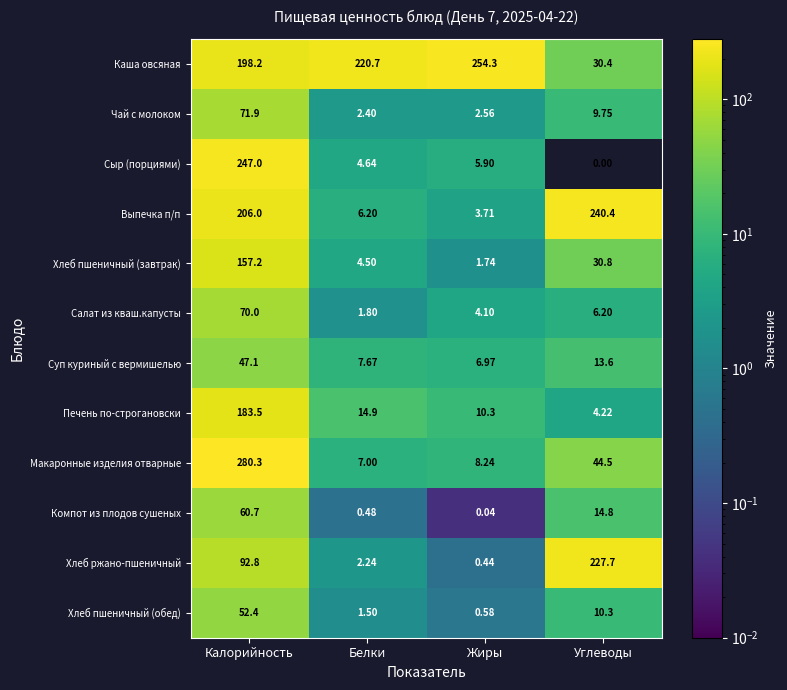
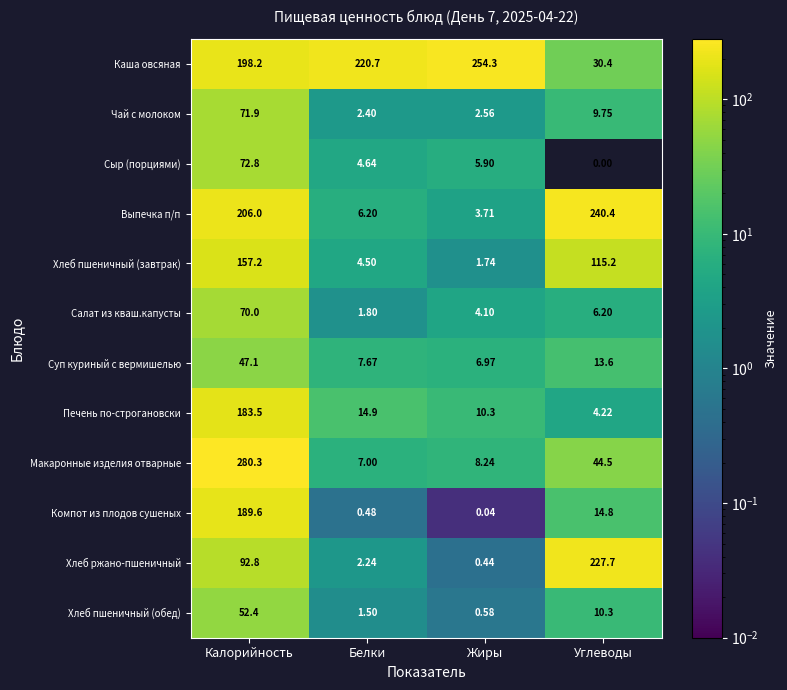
  {
    "Каша овсяная": {
      "Калорийность": 198.2,
      "Белки": 220.7,
      "Жиры": 254.3,
      "Углеводы": 30.4
    },
    "Чай с молоком": {
      "Калорийность": 71.9,
      "Белки": 2.40,
      "Жиры": 2.56,
      "Углеводы": 9.75
    },
    "Сыр (порциями)": {
-     "Калорийность": 247.0,
+     "Калорийность": 72.8,
      "Белки": 4.64,
      "Жиры": 5.90
    },
    "Выпечка п/п": {
      "Калорийность": 206.0,
      "Белки": 6.20,
      "Жиры": 3.71,
      "Углеводы": 240.4
    },
    "Хлеб пшеничный (завтрак)": {
      "Калорийность": 157.2,
      "Белки": 4.50,
      "Жиры": 1.74,
-     "Углеводы": 30.8
+     "Углеводы": 115.2
    },
    "Салат из кваш.капусты": {
      "Калорийность": 70.0,
      "Белки": 1.80,
      "Жиры": 4.10,
      "Углеводы": 6.20
    },
    "Суп куриный c вермишелью": {
      "Калорийность": 47.1,
      "Белки": 7.67,
      "Жиры": 6.97,
      "Углеводы": 13.6
    },
    "Печень по-строгановски": {
      "Калорийность": 183.5,
      "Белки": 14.9,
      "Жиры": 10.3,
      "Углеводы": 4.22
    },
    "Макаронные изделия отварные": {
      "Калорийность": 280.3,
      "Белки": 7.00,
      "Жиры": 8.24,
      "Углеводы": 44.5
    },
    "Компот из плодов сушеных": {
-     "Калорийность": 60.7,
+     "Калорийность": 189.6,
      "Белки": 0.48,
      "Жиры": 0.04,
      "Углеводы": 14.8
    },
    "Хлеб ржано-пшеничный": {
      "Калорийность": 92.8,
      "Белки": 2.24,
      "Жиры": 0.44,
      "Углеводы": 227.7
    },
    "Хлеб пшеничный (обед)": {
      "Калорийность": 52.4,
      "Белки": 1.50,
      "Жиры": 0.58,
      "Углеводы": 10.3
    }
  }
